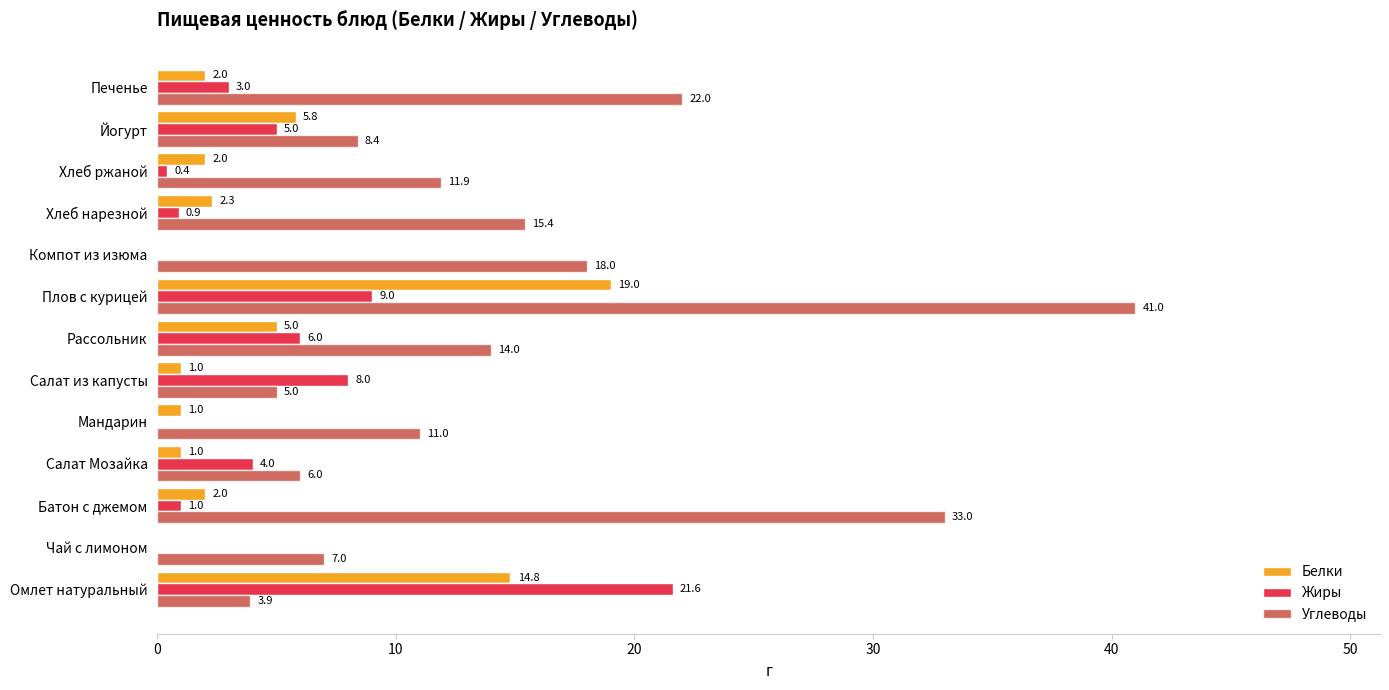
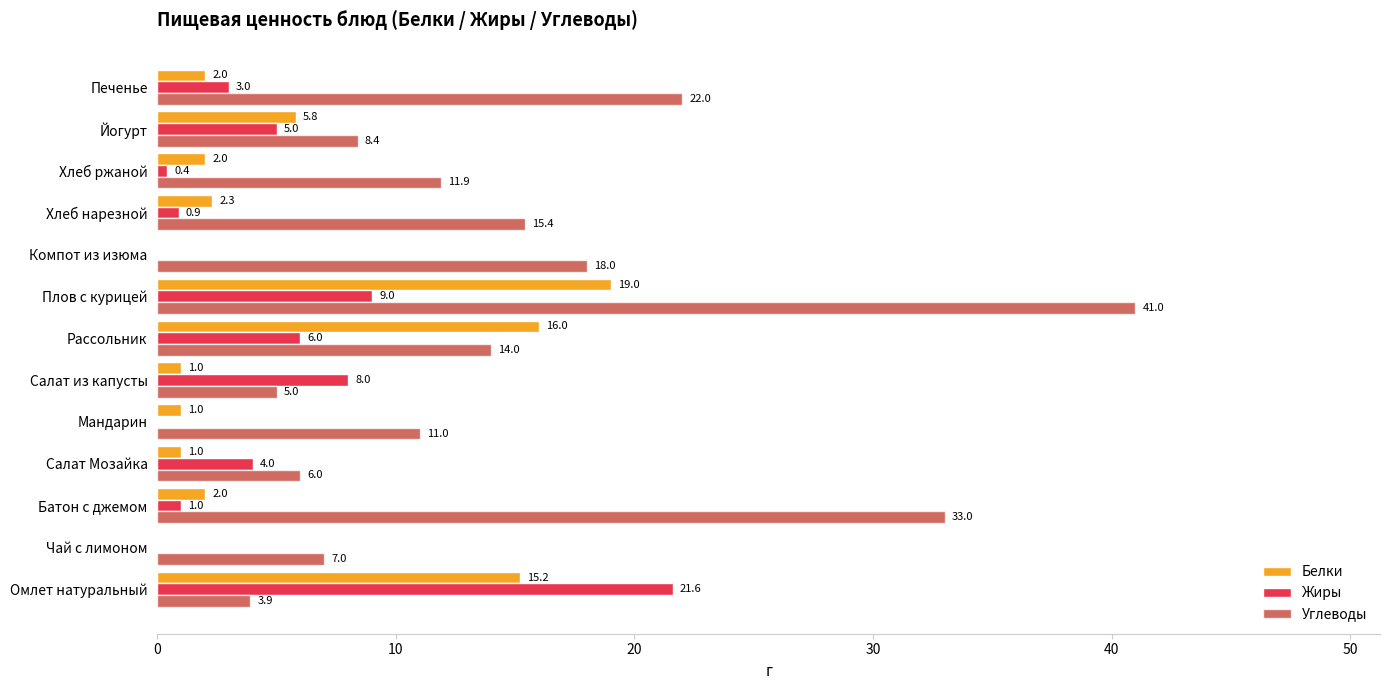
  {
    "Белки": {
      "Печенье": 2.0,
      "Йогурт": 5.8,
      "Хлеб ржаной": 2.0,
      "Хлеб нарезной": 2.3,
      "Плов с курицей": 19.0,
-     "Рассольник": 5.0,
+     "Рассольник": 16.0,
      "Салат из капусты": 1.0,
      "Мандарин": 1.0,
      "Салат Мозайка": 1.0,
      "Батон с джемом": 2.0,
-     "Омлет натуральный": 14.8
+     "Омлет натуральный": 15.2
    }
  }
